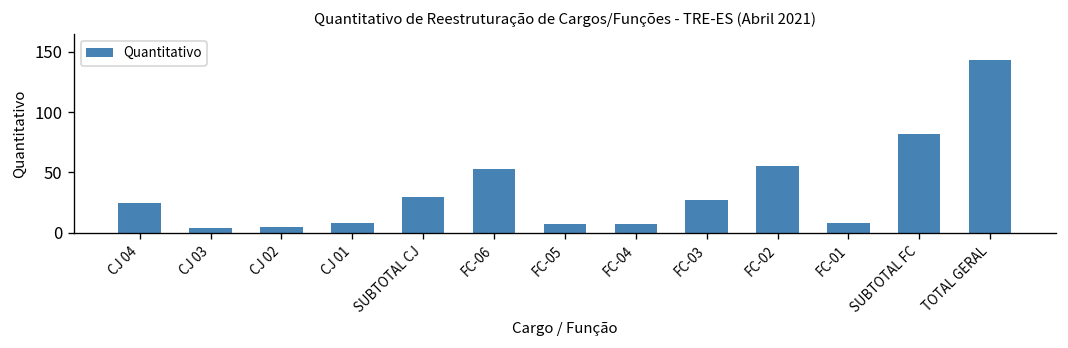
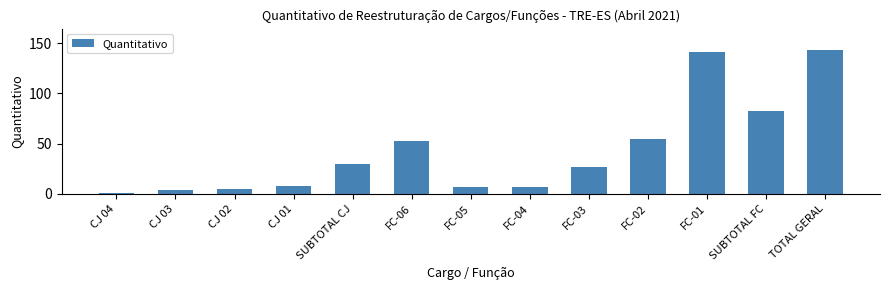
  {
-   "CJ 04": 25,
+   "CJ 04": 1,
    "CJ 03": 4,
    "CJ 02": 5,
    "CJ 01": 8,
    "SUBTOTAL CJ": 30,
    "FC-06": 53,
    "FC-05": 7,
    "FC-04": 7,
    "FC-03": 27,
    "FC-02": 55,
-   "FC-01": 8,
+   "FC-01": 141,
    "SUBTOTAL FC": 82,
    "TOTAL GERAL": 143
  }
